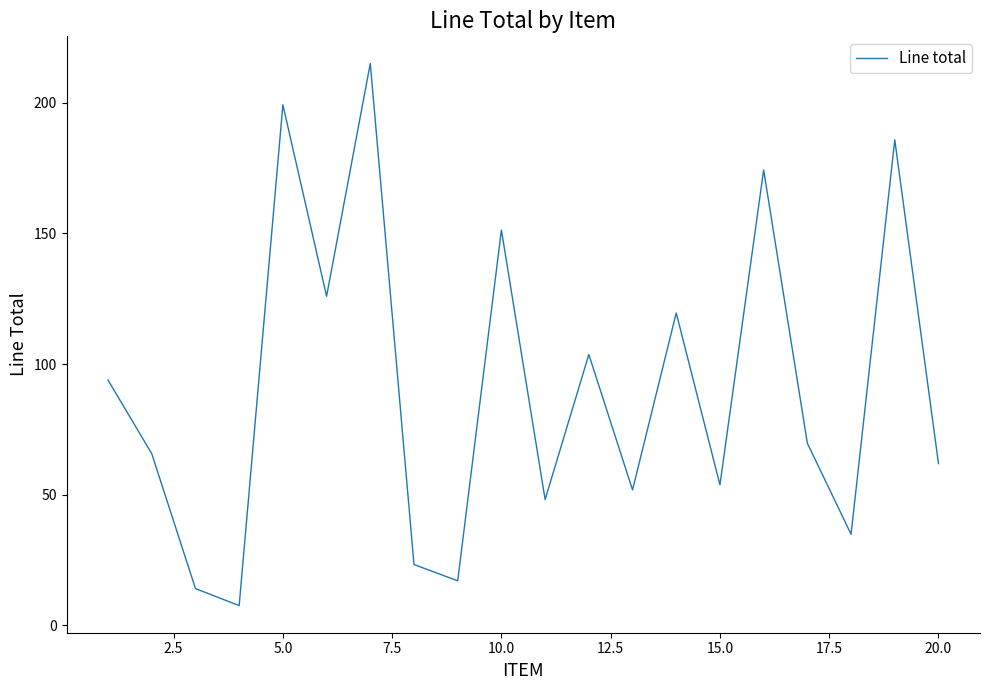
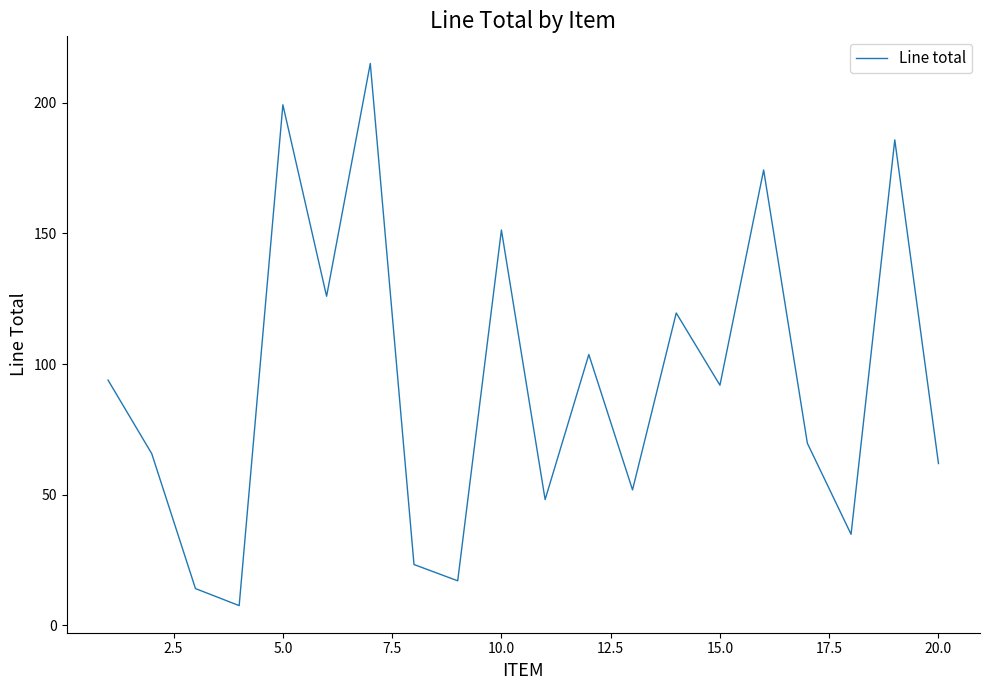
  {
    "5.0": 199,
    "10.0": 151,
-   "15.0": 54,
+   "15.0": 92,
    "20.0": 62
  }
